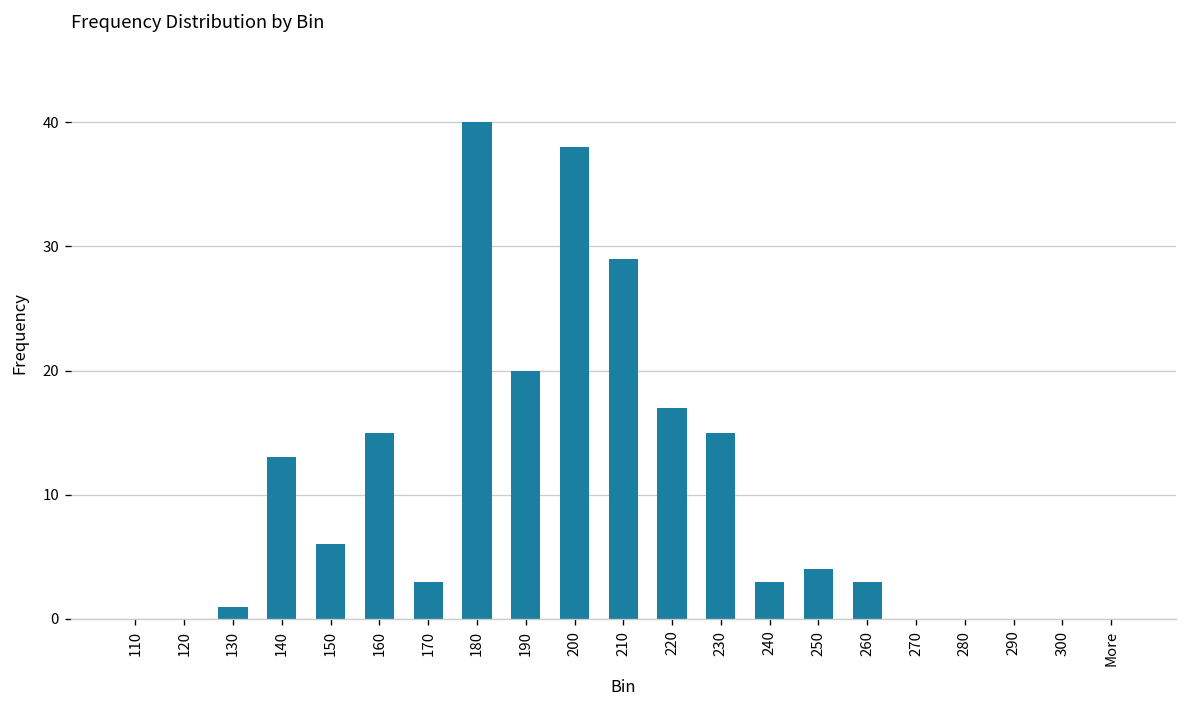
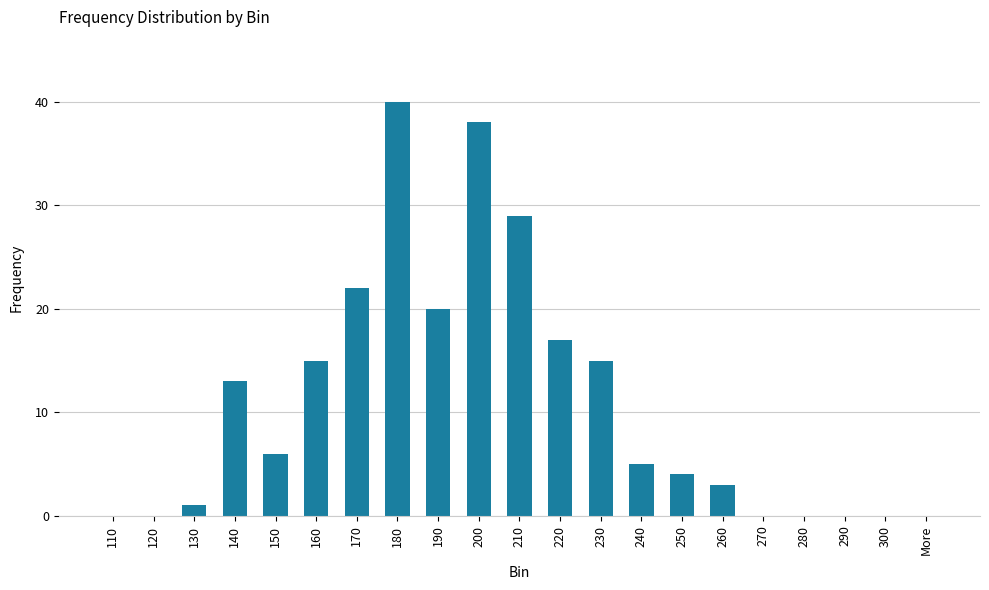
  {
    "110": 0,
    "120": 0,
    "130": 1,
    "140": 13,
    "150": 6,
    "160": 15,
-   "170": 3,
+   "170": 22,
    "180": 40,
    "190": 20,
    "200": 38,
    "210": 29,
    "220": 17,
    "230": 15,
-   "240": 3,
+   "240": 5,
    "250": 4,
    "260": 3,
    "270": 0,
    "280": 0,
    "290": 0,
    "300": 0,
    "More": 0
  }
